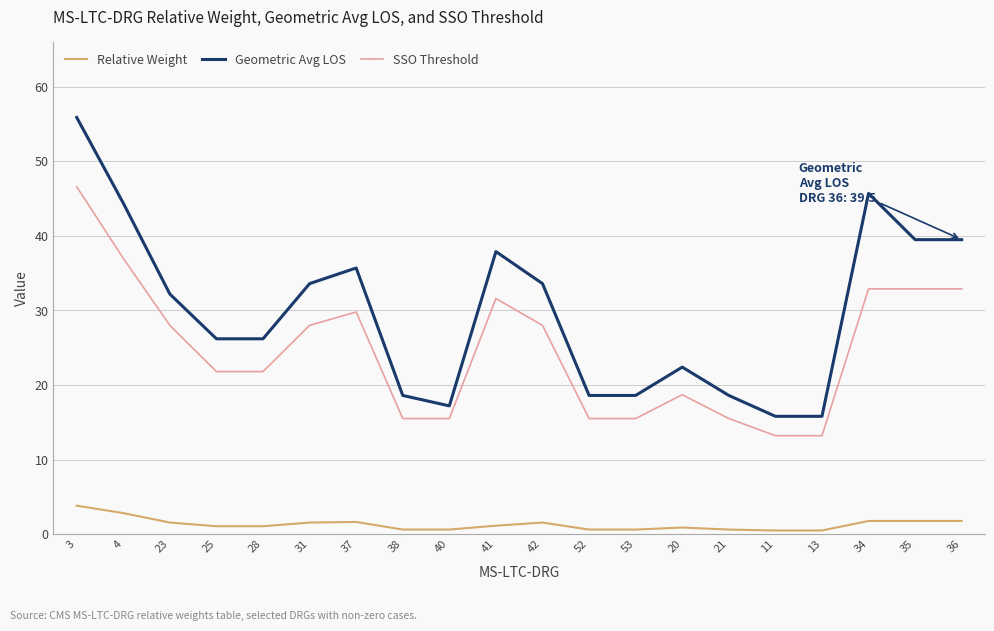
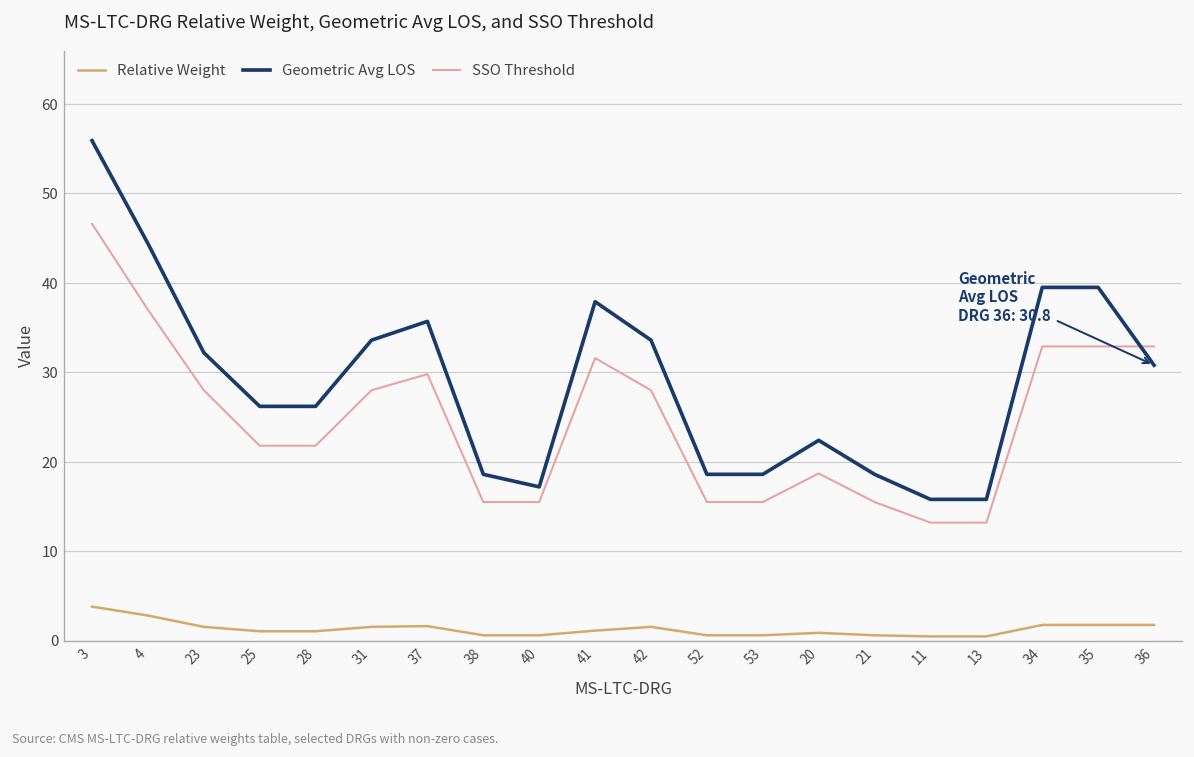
  {
    "Geometric Avg LOS": {
-     "34": 46,
-     "36": 39.5
+     "34": 40,
+     "36": 30.8
    }
  }
